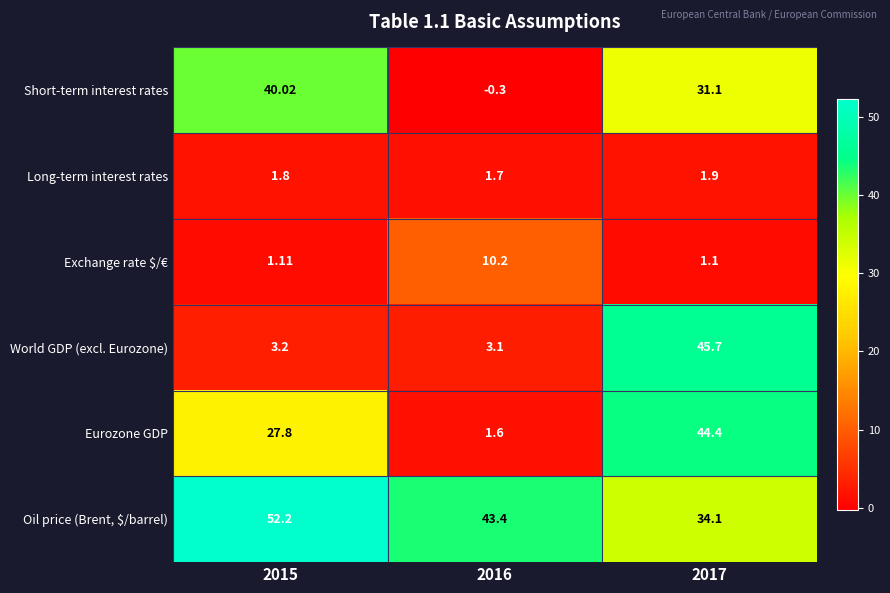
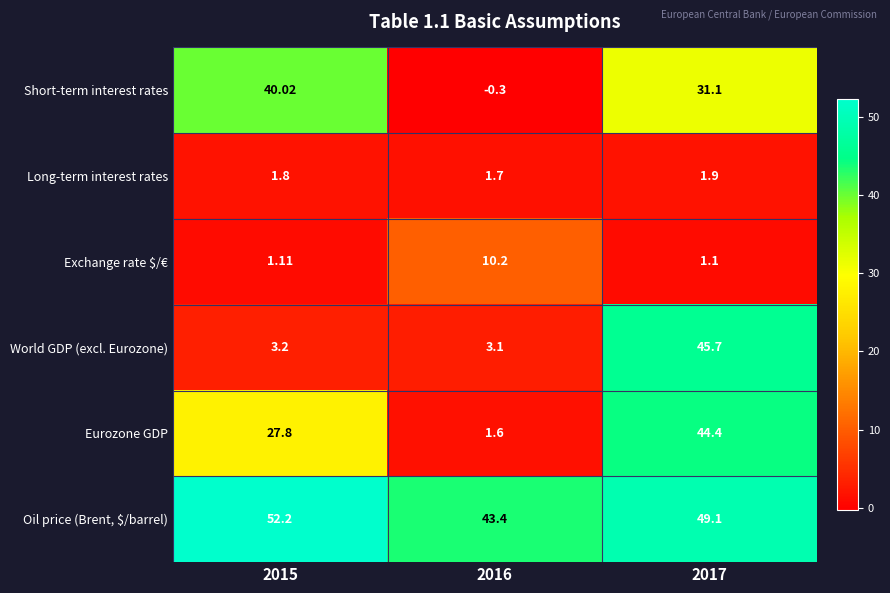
  {
    "Short-term interest rates": {
      "2015": 40.02,
      "2016": -0.3,
      "2017": 31.1
    },
    "Long-term interest rates": {
      "2015": 1.8,
      "2016": 1.7,
      "2017": 1.9
    },
    "Exchange rate $/€": {
      "2015": 1.11,
      "2016": 10.2,
      "2017": 1.1
    },
    "World GDP (excl. Eurozone)": {
      "2015": 3.2,
      "2016": 3.1,
      "2017": 45.7
    },
    "Eurozone GDP": {
      "2015": 27.8,
      "2016": 1.6,
      "2017": 44.4
    },
    "Oil price (Brent, $/barrel)": {
      "2015": 52.2,
      "2016": 43.4,
-     "2017": 34.1
+     "2017": 49.1
    }
  }
